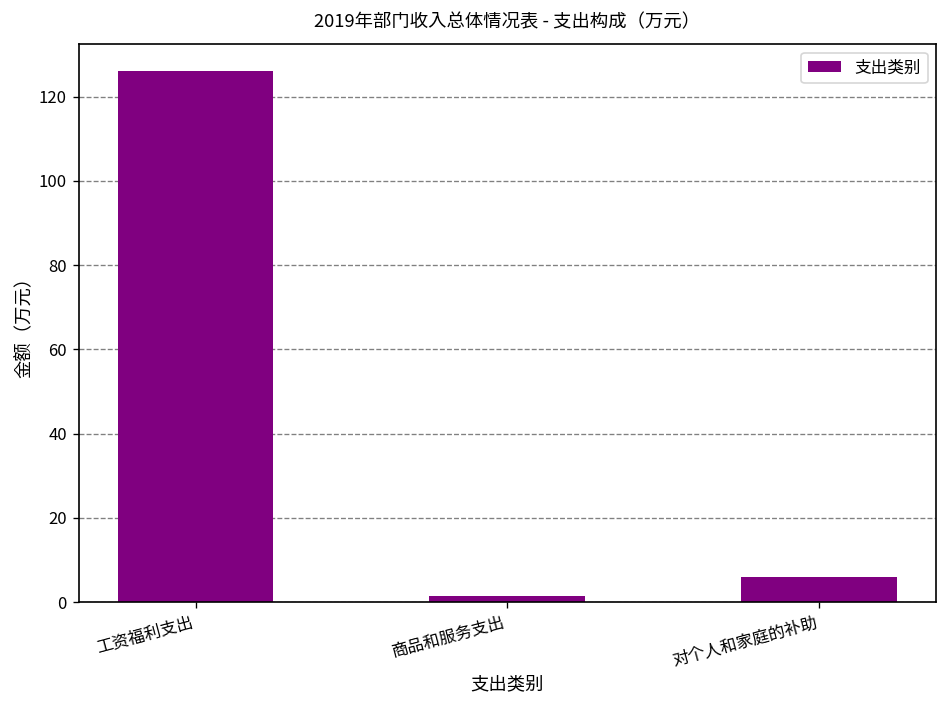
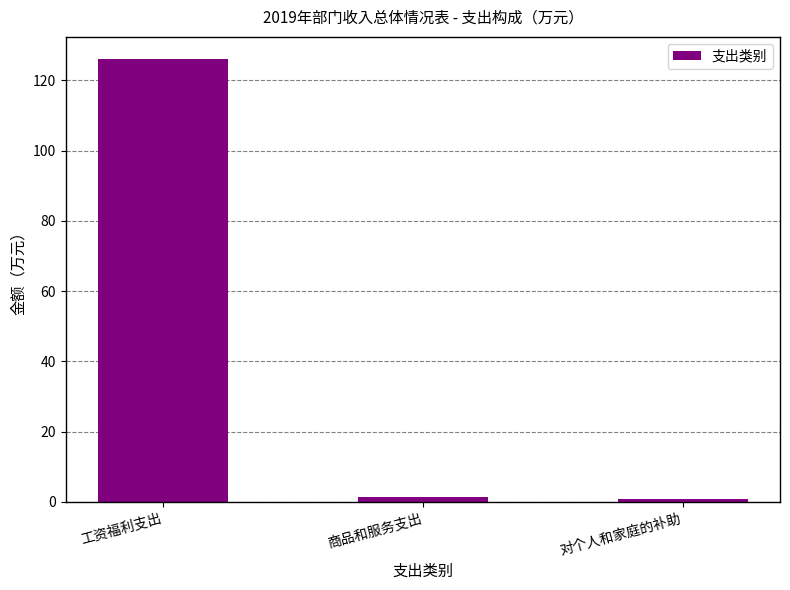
  {
    "工资福利支出": 126,
    "商品和服务支出": 1,
-   "对个人和家庭的补助": 6
+   "对个人和家庭的补助": 1
  }
